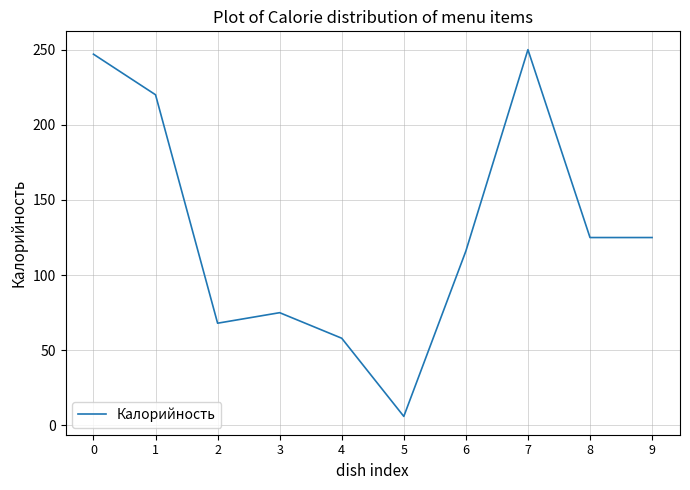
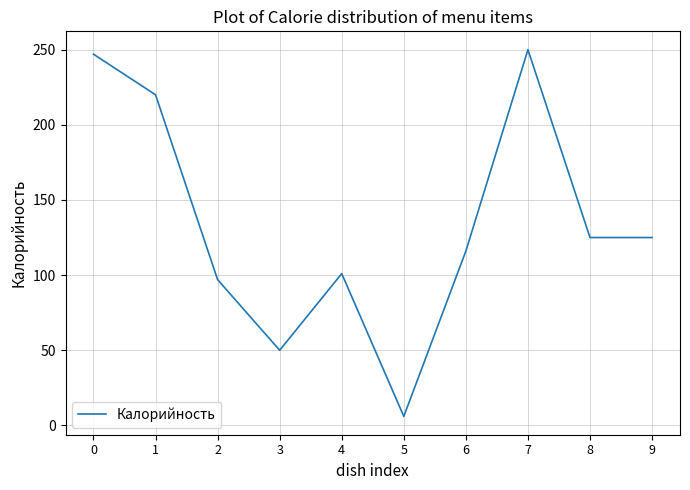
  {
    "0": 247,
    "1": 220,
-   "2": 68,
-   "3": 75,
-   "4": 58,
+   "2": 97,
+   "3": 50,
+   "4": 101,
    "5": 6,
    "6": 116,
    "7": 250,
    "8": 125,
    "9": 125
  }
